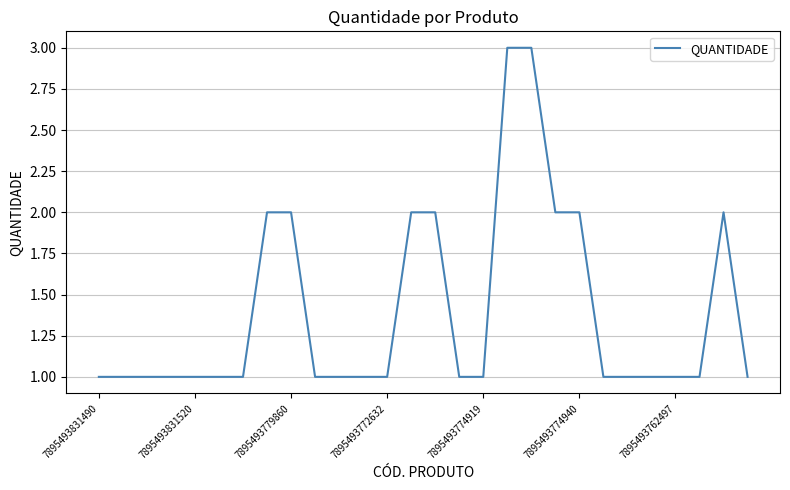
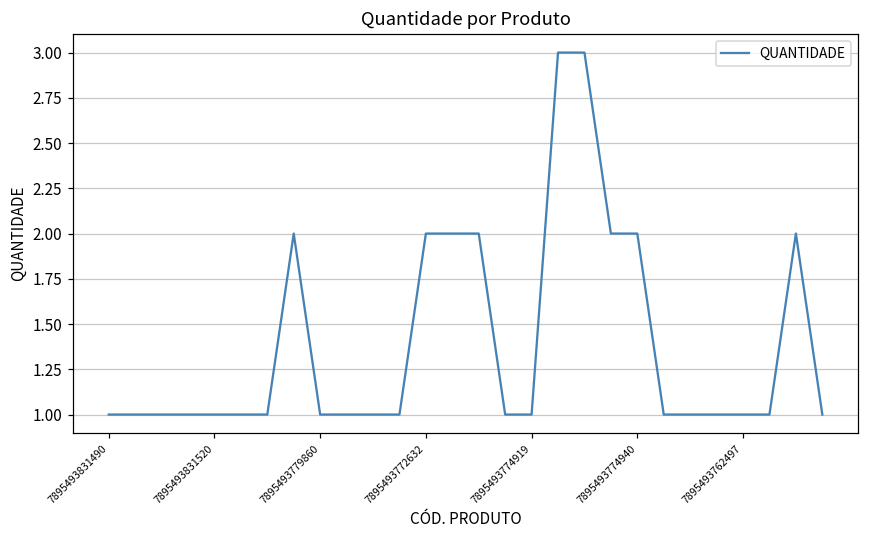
  {
    "7895493831490": 1,
    "7895493831520": 1,
-   "7895493779860": 2,
-   "7895493772632": 1,
+   "7895493779860": 1,
+   "7895493772632": 2,
    "7895493774919": 1,
    "7895493774940": 2,
    "7895493762497": 1
  }
